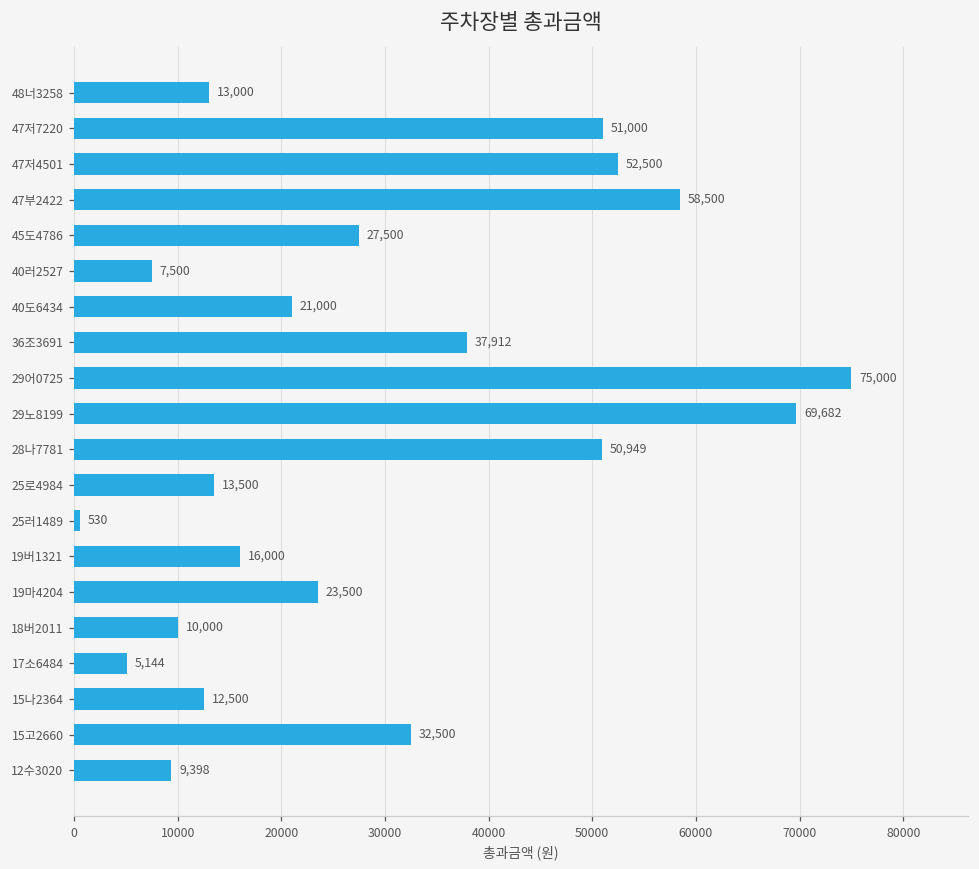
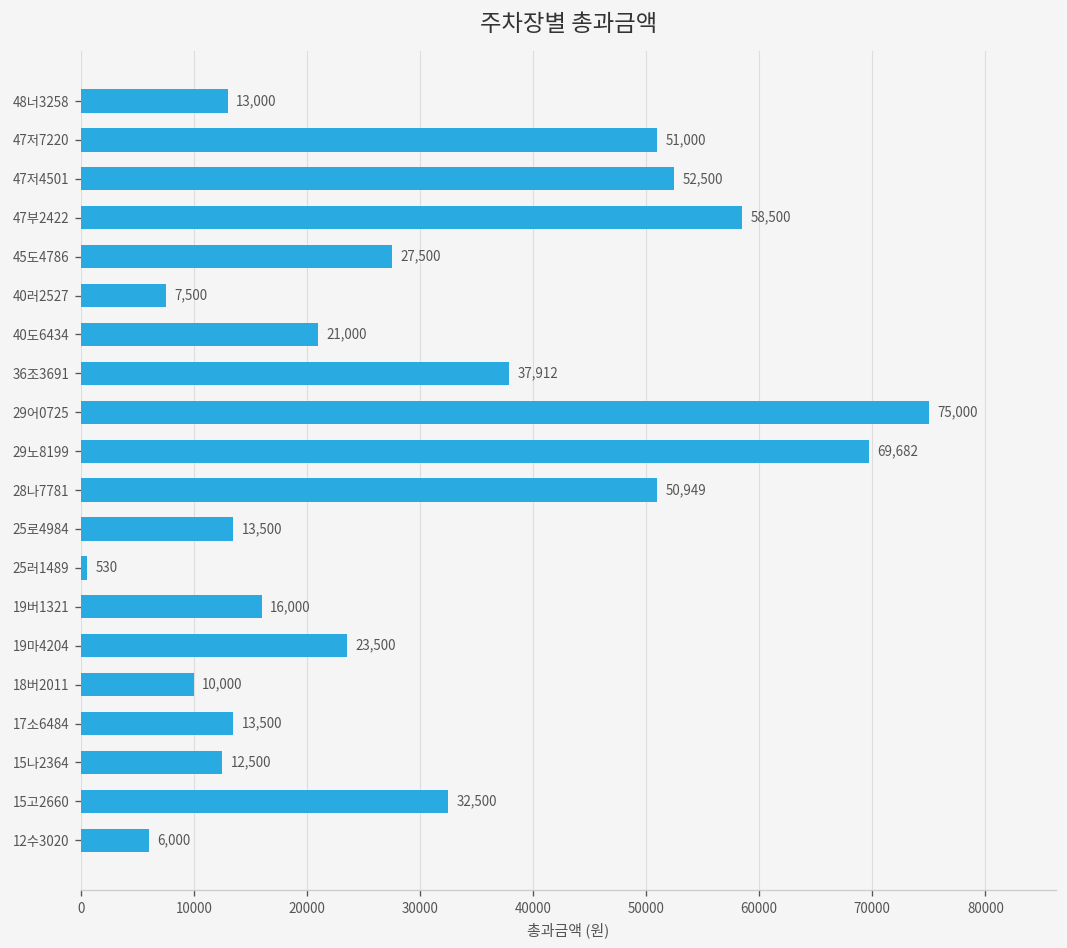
  {
    "48너3258": "13,000",
    "47저7220": "51,000",
    "47저4501": "52,500",
    "47부2422": "58,500",
    "45도4786": "27,500",
    "40러2527": "7,500",
    "40도6434": "21,000",
    "36조3691": "37,912",
    "29어0725": "75,000",
    "29노8199": "69,682",
    "28나7781": "50,949",
    "25로4984": "13,500",
    "25러1489": "530",
    "19버1321": "16,000",
    "19마4204": "23,500",
    "18버2011": "10,000",
-   "17소6484": "5,144",
+   "17소6484": "13,500",
    "15나2364": "12,500",
    "15고2660": "32,500",
-   "12수3020": "9,398"
+   "12수3020": "6,000"
  }
